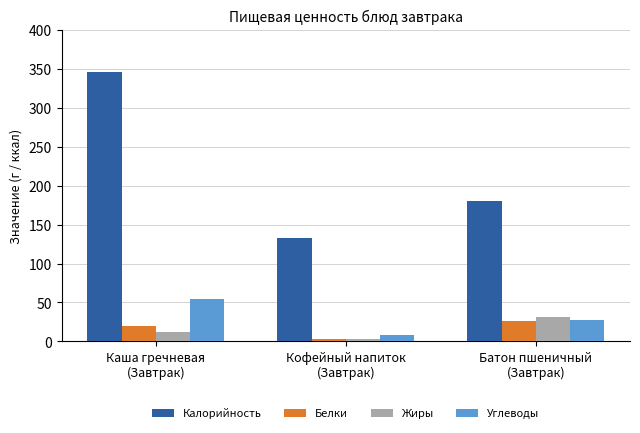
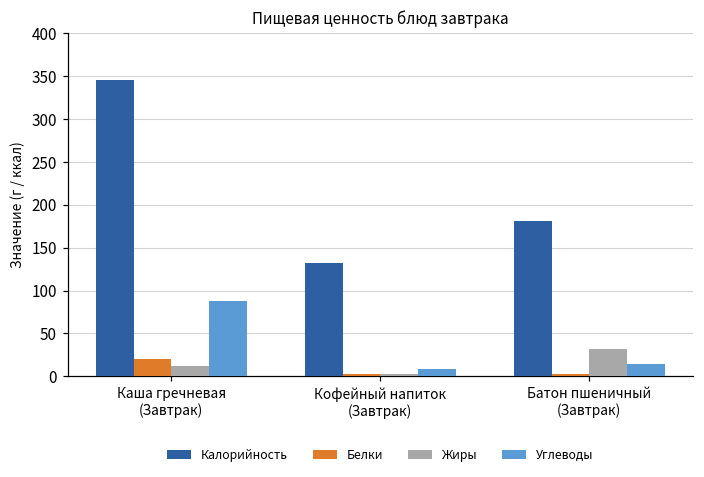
  {
    "Калорийность": {
      "Каша гречневая (Завтрак)": 350,
      "Кофейный напиток (Завтрак)": 130,
      "Батон пшеничный (Завтрак)": 180
    },
    "Белки": {
      "Каша гречневая (Завтрак)": 20,
-     "Батон пшеничный (Завтрак)": 30
+     "Батон пшеничный (Завтрак)": 0
    },
    "Жиры": {
      "Каша гречневая (Завтрак)": 10,
      "Батон пшеничный (Завтрак)": 30
    },
    "Углеводы": {
-     "Каша гречневая (Завтрак)": 50,
+     "Каша гречневая (Завтрак)": 90,
      "Кофейный напиток (Завтрак)": 10,
-     "Батон пшеничный (Завтрак)": 30
+     "Батон пшеничный (Завтрак)": 10
    }
  }
